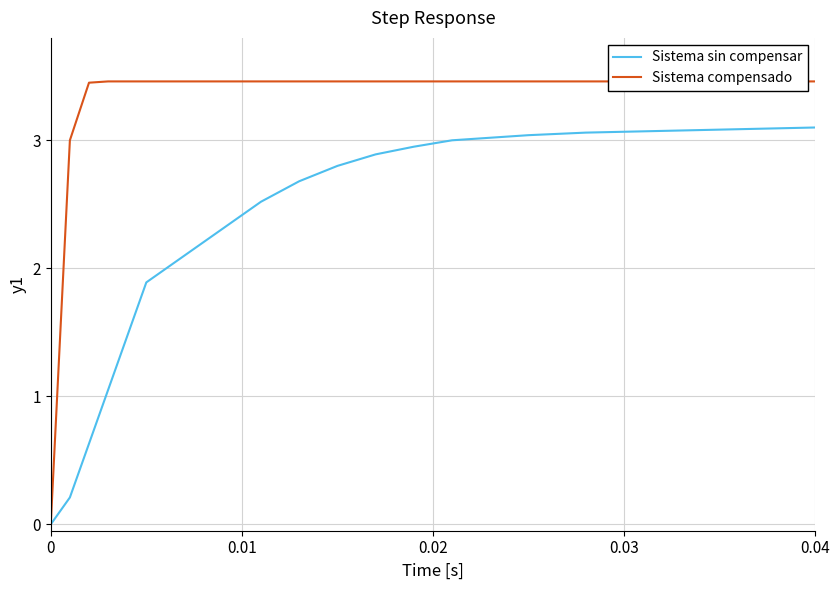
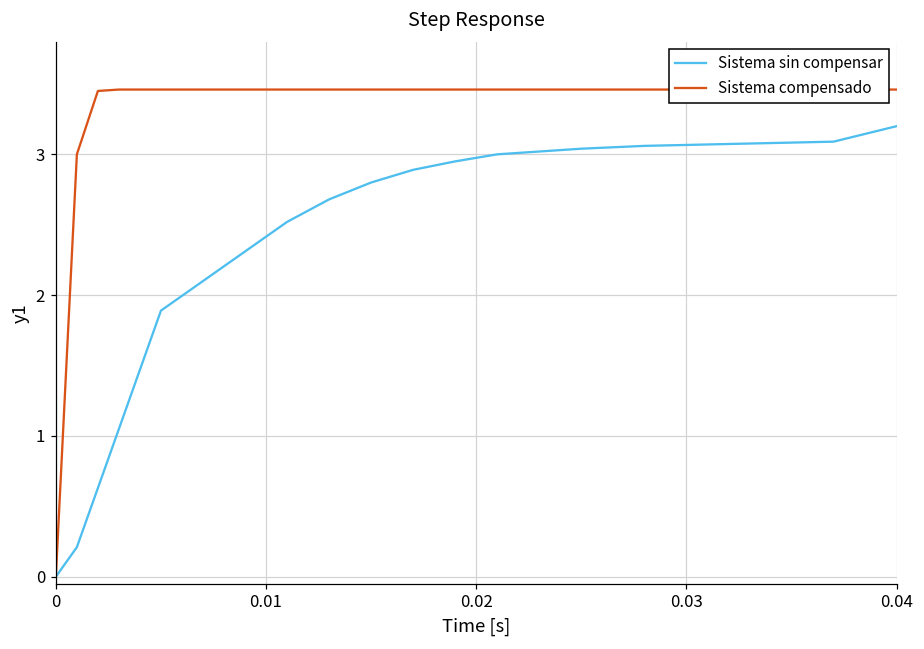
  {
    "Sistema sin compensar": {
-     "0.04": 3.1
+     "0.04": 3.2
    },
    "Sistema compensado": {
      "0.04": 3.46
    }
  }
